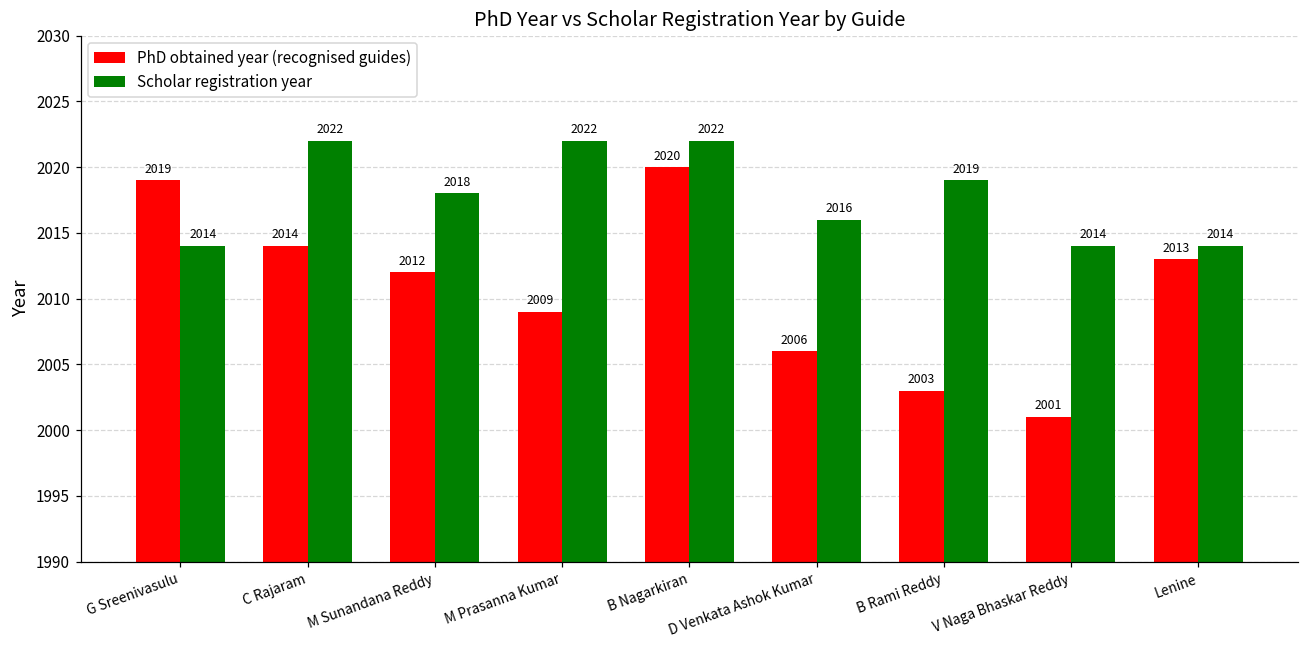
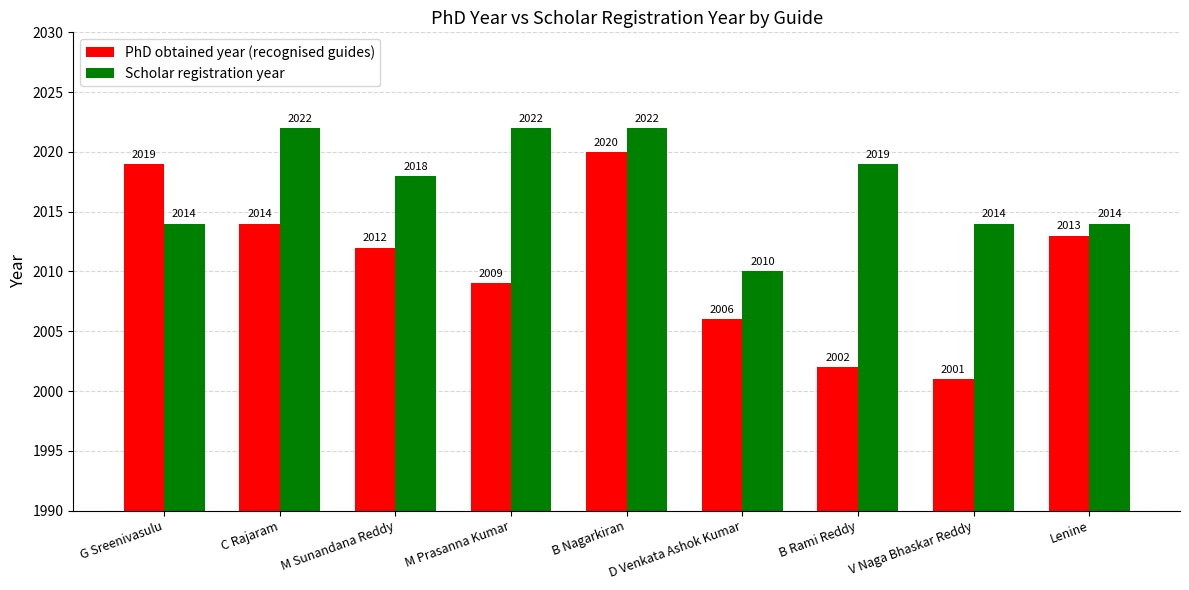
  {
    "PhD obtained year (recognised guides)": {
      "G Sreenivasulu": 2019,
      "C Rajaram": 2014,
      "M Sunandana Reddy": 2012,
      "M Prasanna Kumar": 2009,
      "B Nagarkiran": 2020,
      "D Venkata Ashok Kumar": 2006,
-     "B Rami Reddy": 2003,
+     "B Rami Reddy": 2002,
      "V Naga Bhaskar Reddy": 2001,
      "Lenine": 2013
    },
    "Scholar registration year": {
      "G Sreenivasulu": 2014,
      "C Rajaram": 2022,
      "M Sunandana Reddy": 2018,
      "M Prasanna Kumar": 2022,
      "B Nagarkiran": 2022,
-     "D Venkata Ashok Kumar": 2016,
+     "D Venkata Ashok Kumar": 2010,
      "B Rami Reddy": 2019,
      "V Naga Bhaskar Reddy": 2014,
      "Lenine": 2014
    }
  }
